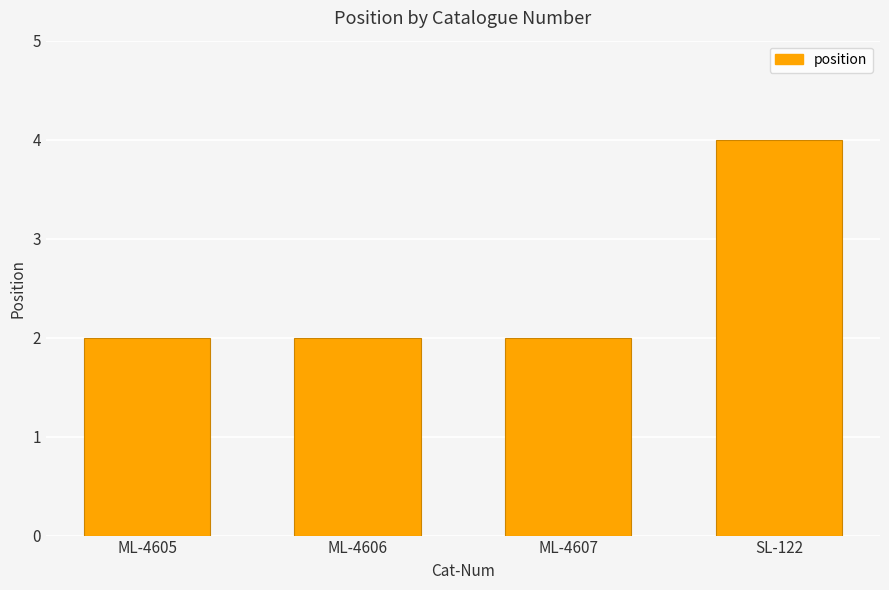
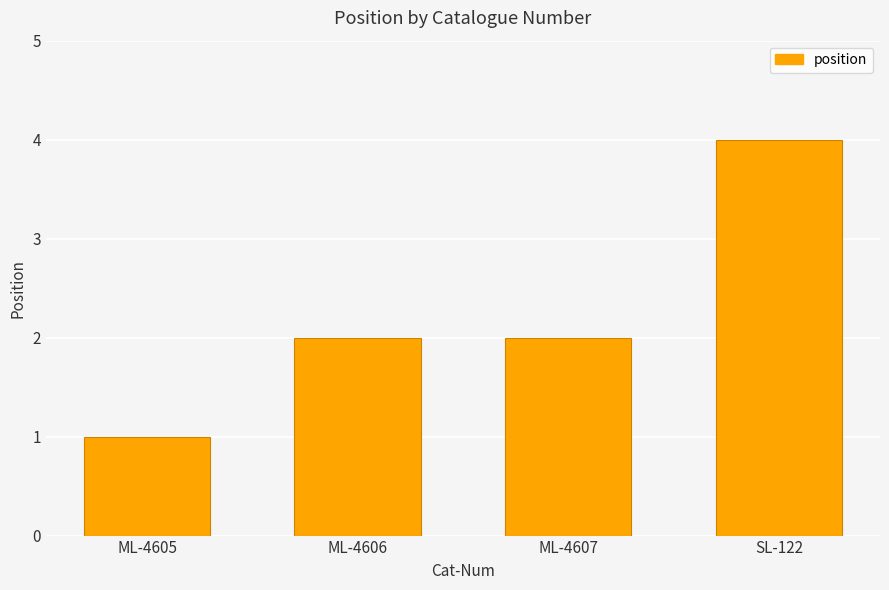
  {
-   "ML-4605": 2,
+   "ML-4605": 1,
    "ML-4606": 2,
    "ML-4607": 2,
    "SL-122": 4
  }
